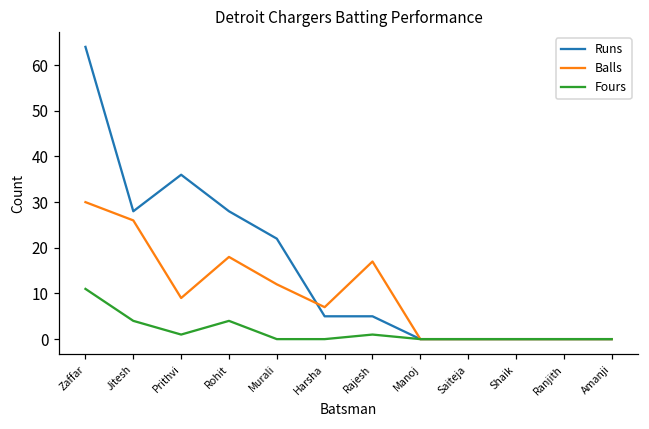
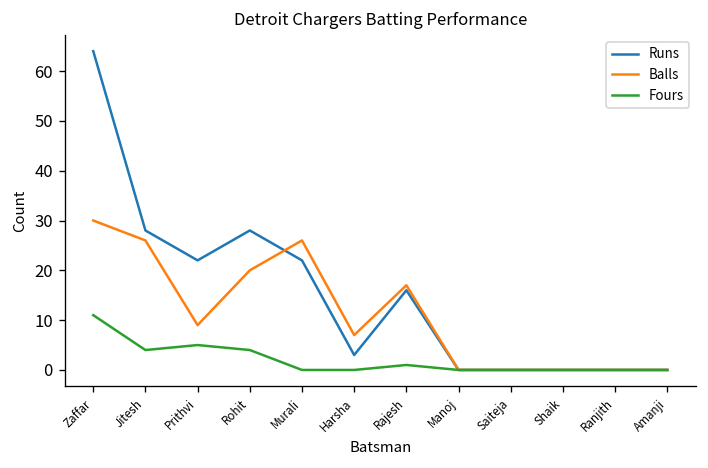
  {
    "Runs": {
      "Zaffar": 64,
      "Jitesh": 28,
-     "Prithvi": 36,
+     "Prithvi": 22,
      "Rohit": 28,
      "Murali": 22,
-     "Harsha": 5,
-     "Rajesh": 5
+     "Harsha": 3,
+     "Rajesh": 16
    },
    "Balls": {
      "Zaffar": 30,
      "Jitesh": 26,
      "Prithvi": 9,
-     "Rohit": 18,
-     "Murali": 12,
+     "Rohit": 20,
+     "Murali": 26,
      "Harsha": 7,
      "Rajesh": 17
    },
    "Fours": {
      "Zaffar": 11,
      "Jitesh": 4,
-     "Prithvi": 1,
+     "Prithvi": 5,
      "Rohit": 4,
      "Murali": 0,
      "Harsha": 0,
      "Rajesh": 1
    }
  }
